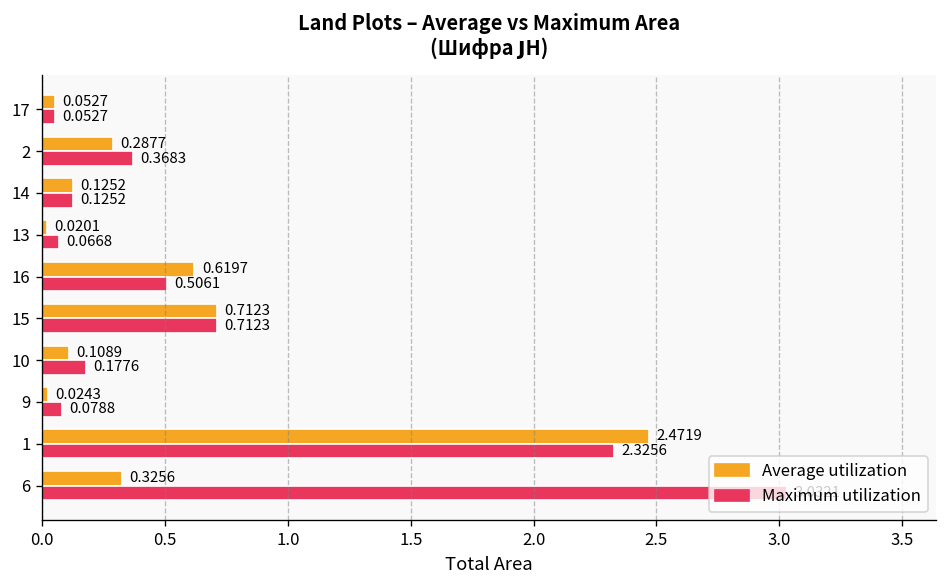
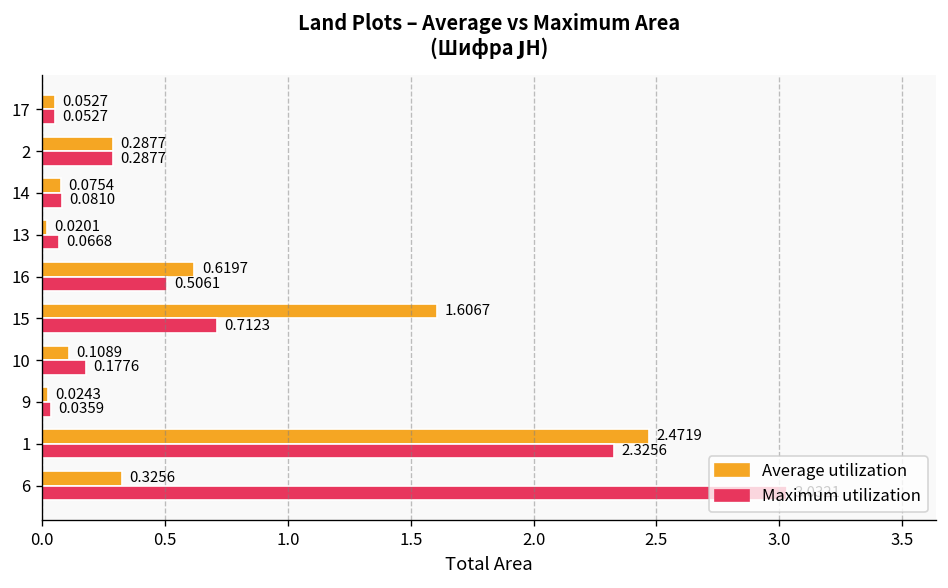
  {
    "Average utilization": {
      "17": 0.0527,
      "2": 0.2877,
-     "14": 0.1252,
+     "14": 0.0754,
      "13": 0.0201,
      "16": 0.6197,
-     "15": 0.7123,
+     "15": 1.6067,
      "10": 0.1089,
      "9": 0.0243,
      "1": 2.4719,
      "6": 0.3256
    },
    "Maximum utilization": {
      "17": 0.0527,
-     "2": 0.3683,
-     "14": 0.1252,
+     "2": 0.2877,
+     "14": 0.0810,
      "13": 0.0668,
      "16": 0.5061,
      "15": 0.7123,
      "10": 0.1776,
-     "9": 0.0788,
+     "9": 0.0359,
      "1": 2.3256
    }
  }
